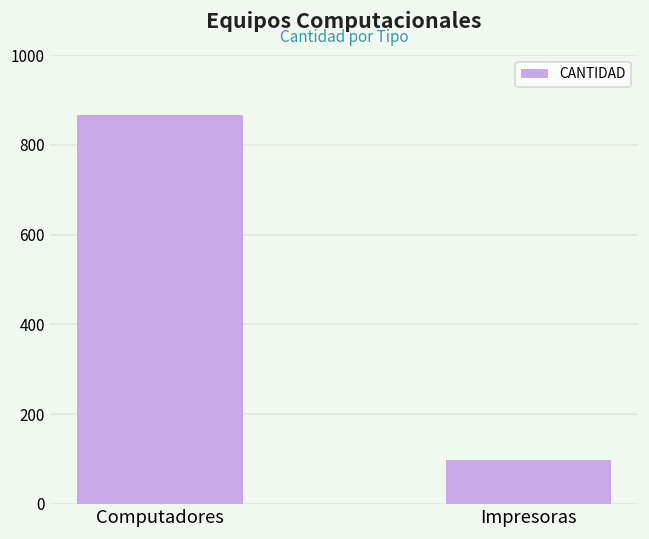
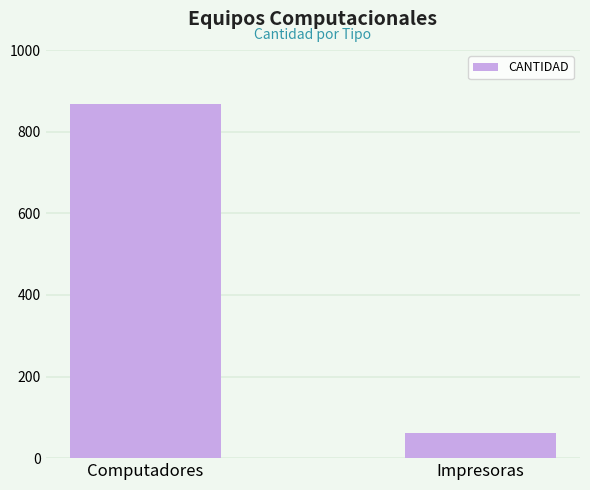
  {
    "Computadores": 870,
-   "Impresoras": 100
+   "Impresoras": 60
  }
